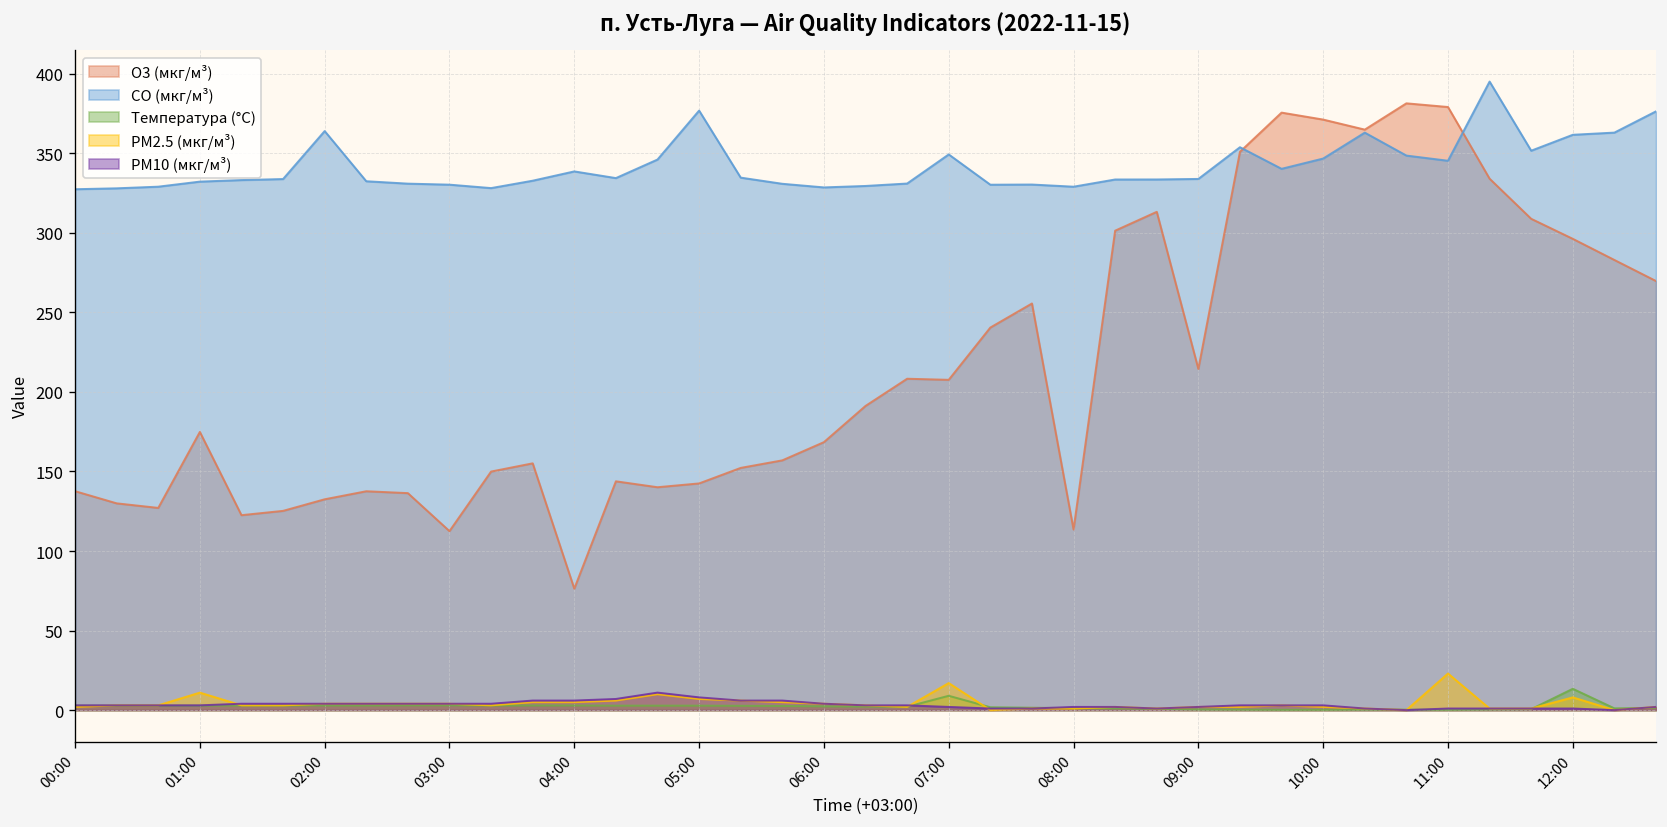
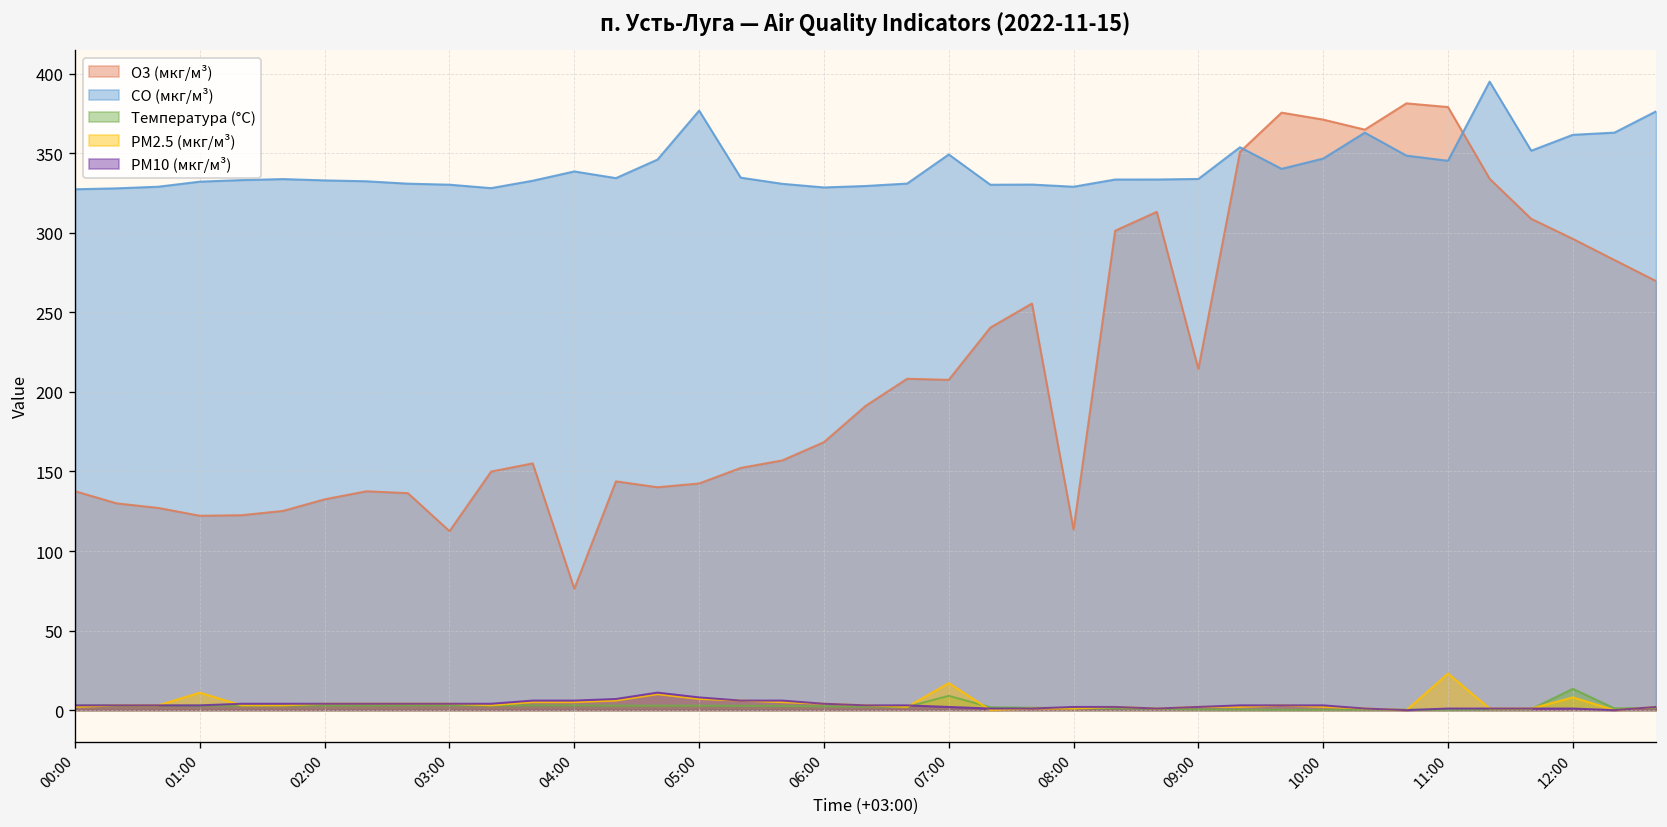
  {
    "O3 (мкг/м³)": {
      "00:00": 138,
-     "01:00": 175,
+     "01:00": 122,
      "02:00": 133,
      "03:00": 113,
      "04:00": 76,
      "05:00": 142,
      "06:00": 168,
      "07:00": 208,
      "08:00": 114,
      "09:00": 214,
      "10:00": 371,
      "11:00": 379,
      "12:00": 296
    },
    "CO (мкг/м³)": {
      "00:00": 327,
      "01:00": 332,
-     "02:00": 364,
+     "02:00": 333,
      "03:00": 330,
      "04:00": 339,
      "05:00": 377,
      "06:00": 329,
      "07:00": 349,
      "08:00": 329,
      "09:00": 334,
      "10:00": 347,
      "11:00": 345,
      "12:00": 362
    },
    "Температура (°C)": {
      "04:00": 3,
      "05:00": 3,
      "07:00": 9,
      "12:00": 13
    },
    "PM2.5 (мкг/м³)": {
      "01:00": 11,
      "07:00": 17,
      "11:00": 23,
      "12:00": 8
    },
    "PM10 (мкг/м³)": {
      "07:00": 2,
      "12:00": 1
    }
  }
